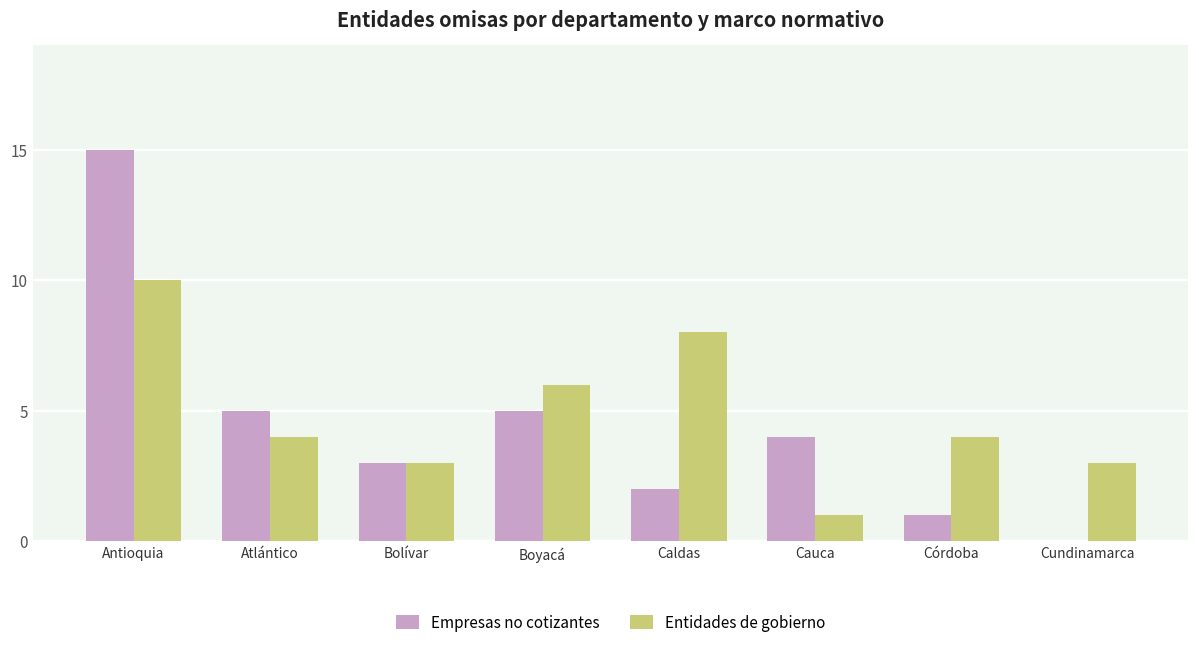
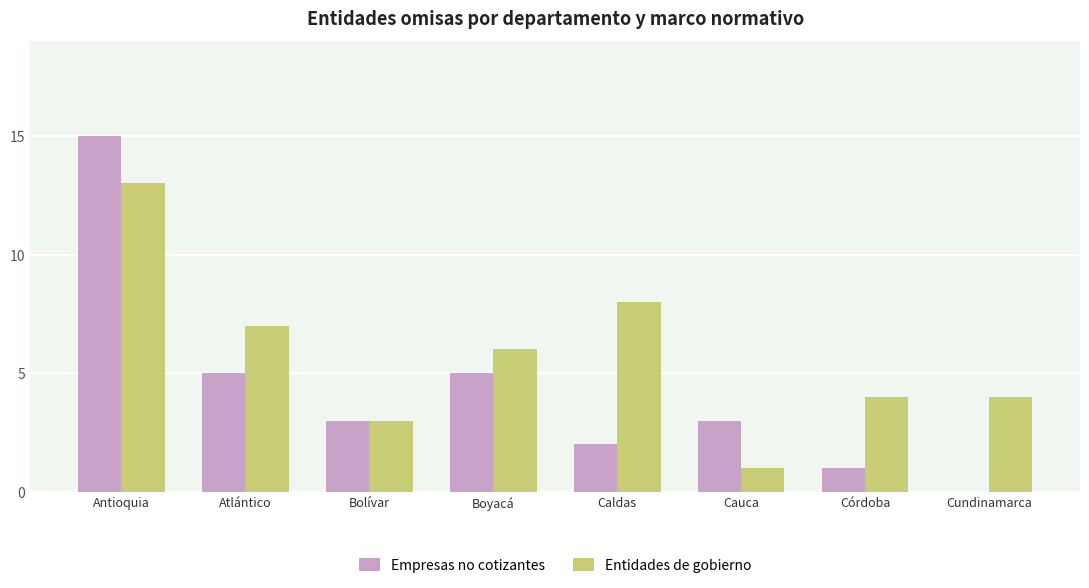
  {
    "Empresas no cotizantes": {
      "Antioquia": 15,
      "Atlántico": 5,
      "Bolívar": 3,
      "Boyacá": 5,
      "Caldas": 2,
-     "Cauca": 4,
+     "Cauca": 3,
      "Córdoba": 1,
      "Cundinamarca": 0
    },
    "Entidades de gobierno": {
-     "Antioquia": 10,
-     "Atlántico": 4,
+     "Antioquia": 13,
+     "Atlántico": 7,
      "Bolívar": 3,
      "Boyacá": 6,
      "Caldas": 8,
      "Cauca": 1,
      "Córdoba": 4,
-     "Cundinamarca": 3
+     "Cundinamarca": 4
    }
  }
